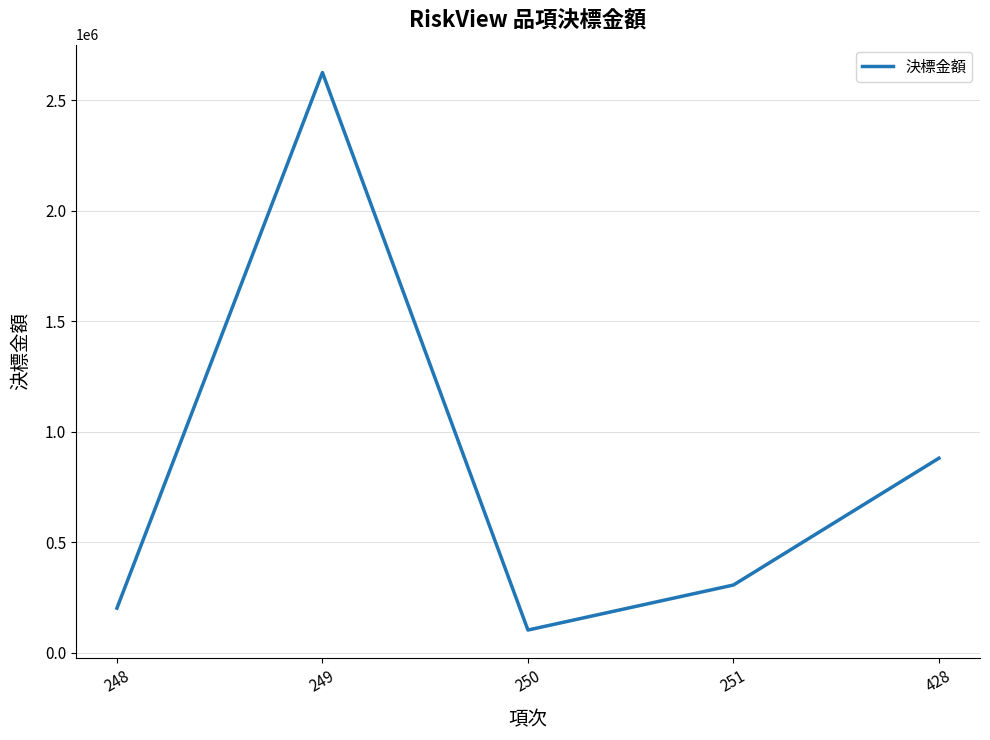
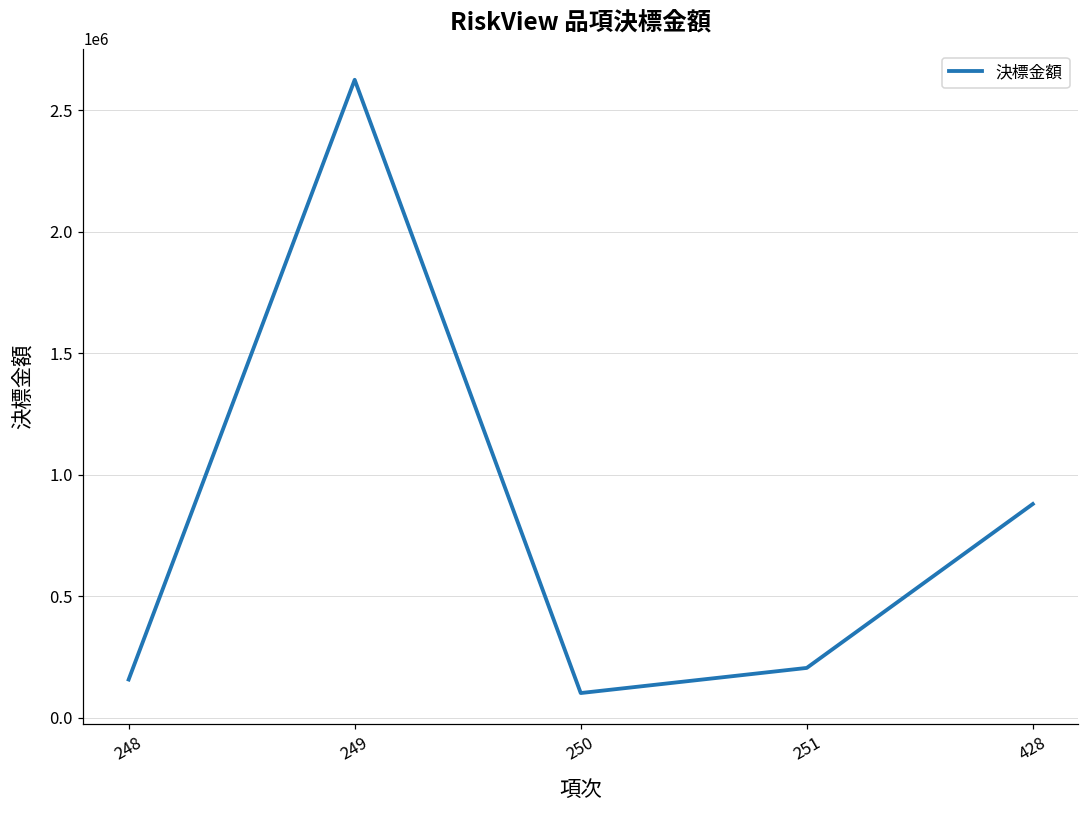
  {
-   "248": 200000,
+   "248": 160000,
    "249": 2620000,
    "250": 100000,
-   "251": 310000,
+   "251": 210000,
    "428": 880000
  }
